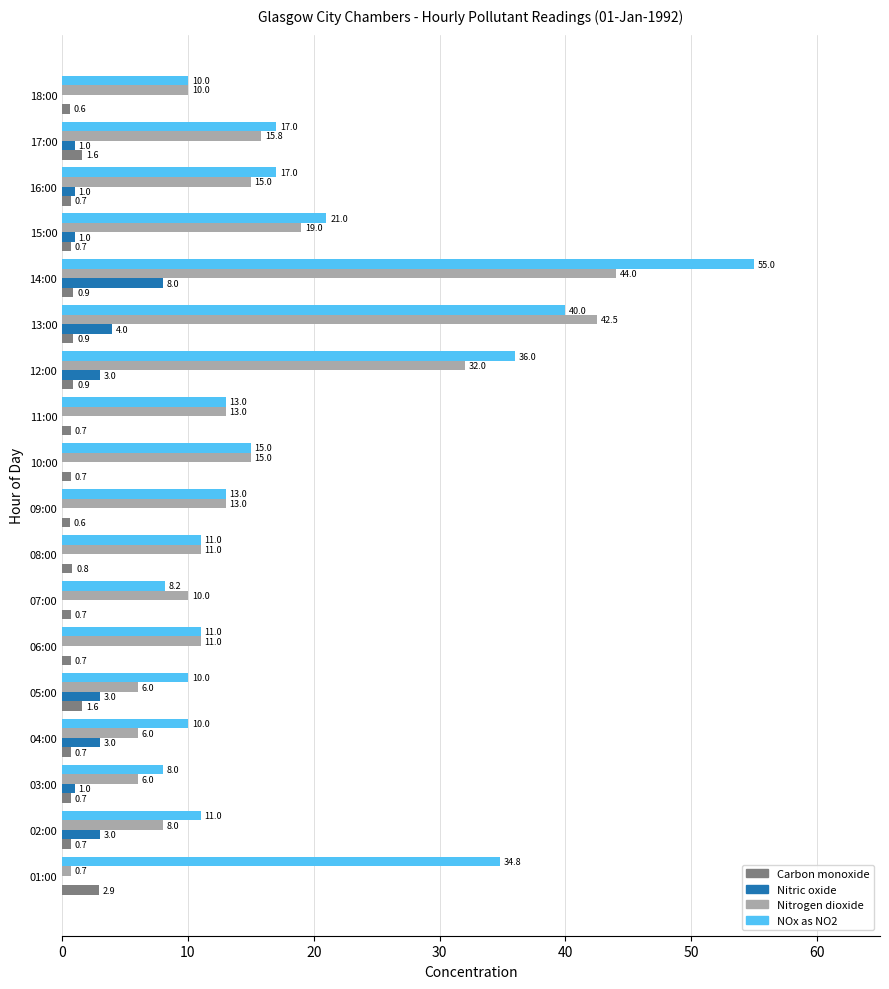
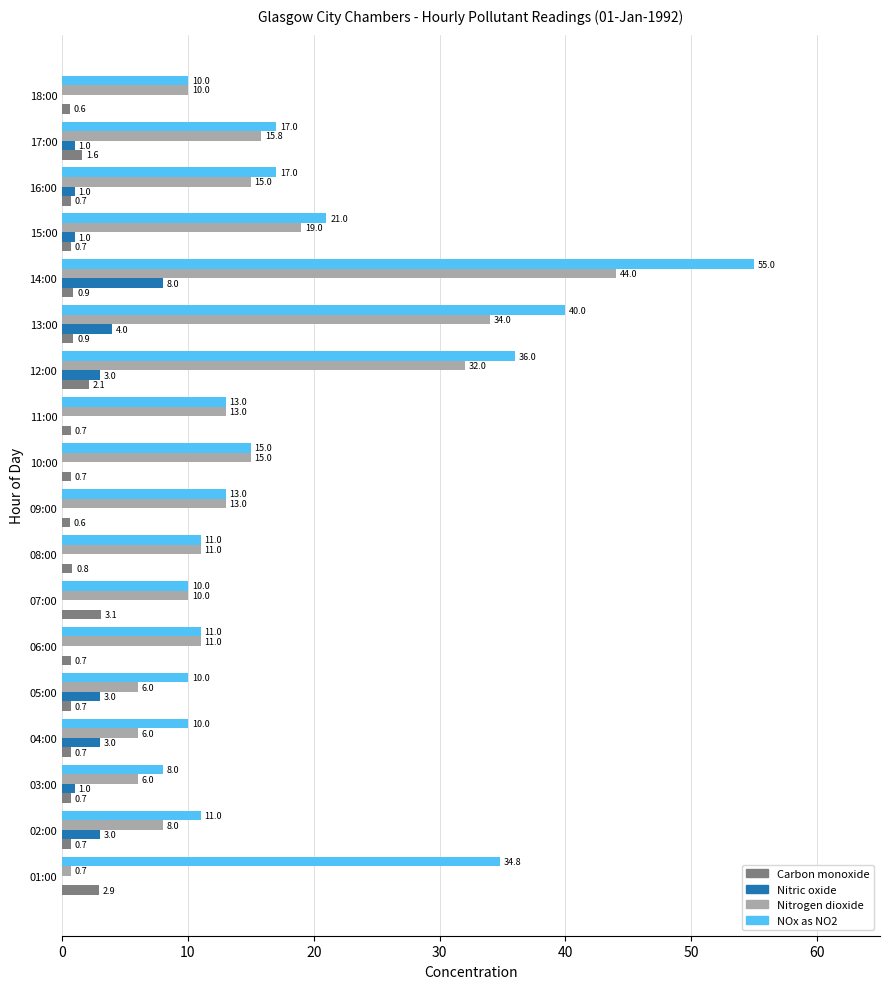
  {
    "Carbon monoxide": {
      "18:00": 0.6,
      "17:00": 1.6,
      "16:00": 0.7,
      "15:00": 0.7,
      "14:00": 0.9,
      "13:00": 0.9,
-     "12:00": 0.9,
+     "12:00": 2.1,
      "11:00": 0.7,
      "10:00": 0.7,
      "09:00": 0.6,
      "08:00": 0.8,
-     "07:00": 0.7,
+     "07:00": 3.1,
      "06:00": 0.7,
-     "05:00": 1.6,
+     "05:00": 0.7,
      "04:00": 0.7,
      "03:00": 0.7,
      "02:00": 0.7,
      "01:00": 2.9
    },
    "Nitric oxide": {
      "17:00": 1.0,
      "16:00": 1.0,
      "15:00": 1.0,
      "14:00": 8.0,
      "13:00": 4.0,
      "12:00": 3.0,
      "05:00": 3.0,
      "04:00": 3.0,
      "03:00": 1.0,
      "02:00": 3.0
    },
    "Nitrogen dioxide": {
      "18:00": 10.0,
      "17:00": 15.8,
      "16:00": 15.0,
      "15:00": 19.0,
      "14:00": 44.0,
-     "13:00": 42.5,
+     "13:00": 34.0,
      "12:00": 32.0,
      "11:00": 13.0,
      "10:00": 15.0,
      "09:00": 13.0,
      "08:00": 11.0,
      "07:00": 10.0,
      "06:00": 11.0,
      "05:00": 6.0,
      "04:00": 6.0,
      "03:00": 6.0,
      "02:00": 8.0,
      "01:00": 0.7
    },
    "NOx as NO2": {
      "18:00": 10.0,
      "17:00": 17.0,
      "16:00": 17.0,
      "15:00": 21.0,
      "14:00": 55.0,
      "13:00": 40.0,
      "12:00": 36.0,
      "11:00": 13.0,
      "10:00": 15.0,
      "09:00": 13.0,
      "08:00": 11.0,
-     "07:00": 8.2,
+     "07:00": 10.0,
      "06:00": 11.0,
      "05:00": 10.0,
      "04:00": 10.0,
      "03:00": 8.0,
      "02:00": 11.0,
      "01:00": 34.8
    }
  }
